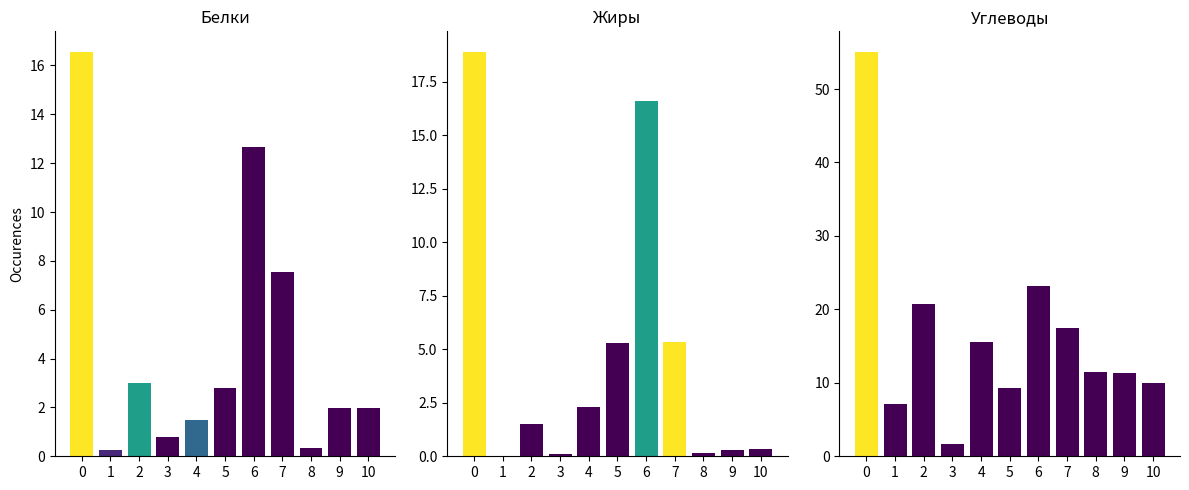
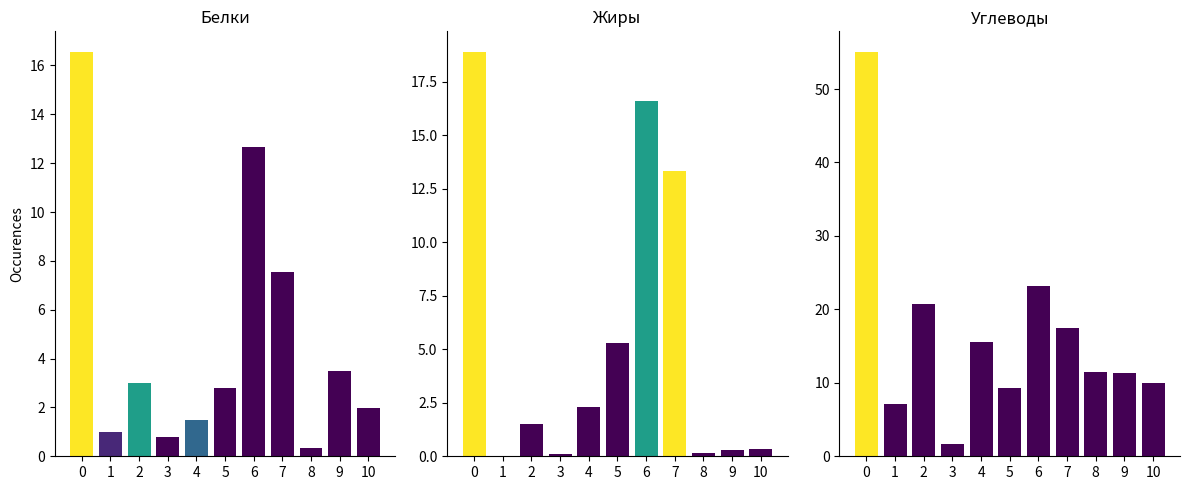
  {
    "Белки": {
      "0": 16.6,
-     "1": 0.2,
+     "1": 1.0,
      "2": 3.0,
      "3": 0.8,
      "4": 1.5,
      "5": 2.8,
      "6": 12.7,
      "7": 7.6,
      "8": 0.3,
-     "9": 2.0,
+     "9": 3.5,
      "10": 2.0
    },
    "Жиры": {
      "0": 18.9,
      "1": 0.0,
      "2": 1.5,
      "4": 2.3,
      "5": 5.3,
      "6": 16.6,
-     "7": 5.4,
+     "7": 13.3,
      "8": 0.1,
      "9": 0.3,
      "10": 0.4
    },
    "Углеводы": {
      "0": 55,
      "1": 7,
      "2": 21,
      "3": 2,
      "4": 16,
      "5": 9,
      "6": 23,
      "7": 18,
      "8": 11,
      "9": 11,
      "10": 10
    }
  }
